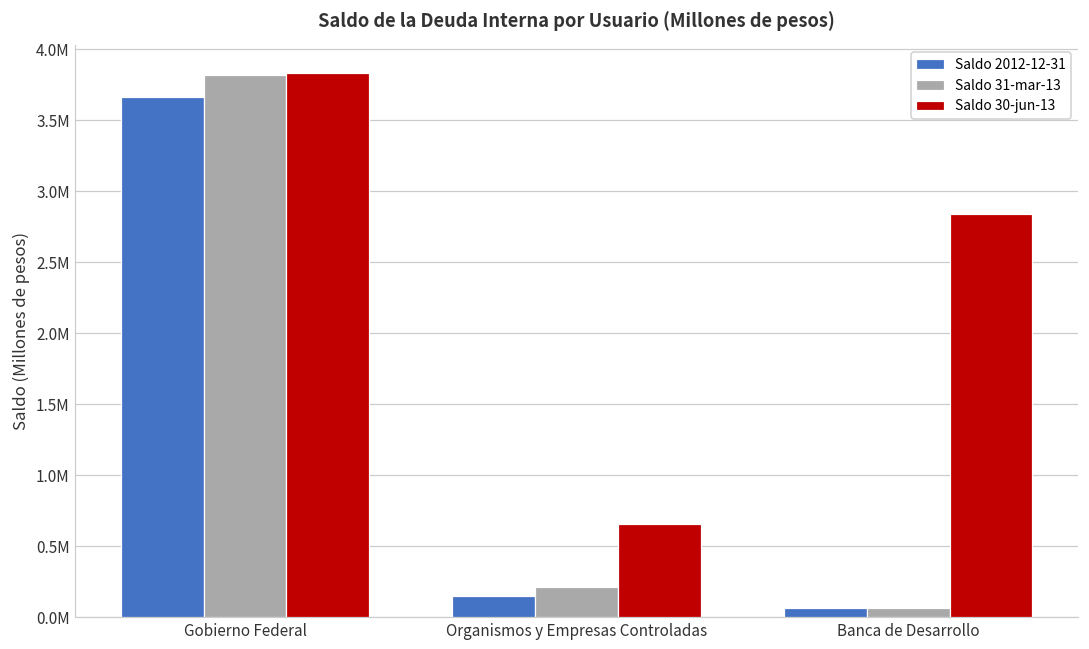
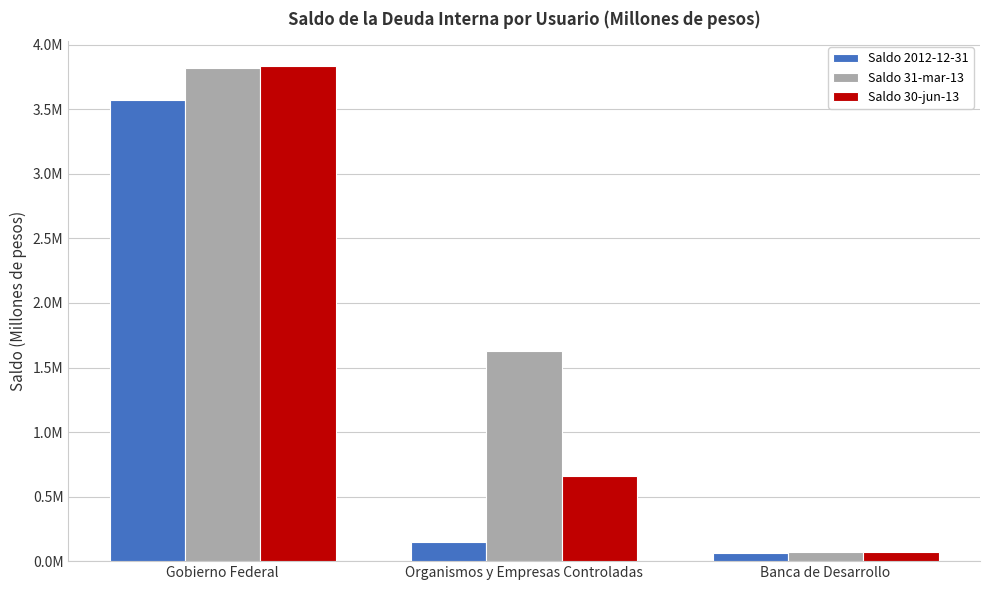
  {
    "Saldo 2012-12-31": {
-     "Gobierno Federal": 3670000,
+     "Gobierno Federal": 3580000,
      "Organismos y Empresas Controladas": 150000,
      "Banca de Desarrollo": 60000
    },
    "Saldo 31-mar-13": {
      "Gobierno Federal": 3820000,
-     "Organismos y Empresas Controladas": 210000,
+     "Organismos y Empresas Controladas": 1620000,
      "Banca de Desarrollo": 70000
    },
    "Saldo 30-jun-13": {
      "Gobierno Federal": 3840000,
      "Organismos y Empresas Controladas": 660000,
-     "Banca de Desarrollo": 2840000
+     "Banca de Desarrollo": 70000
    }
  }
